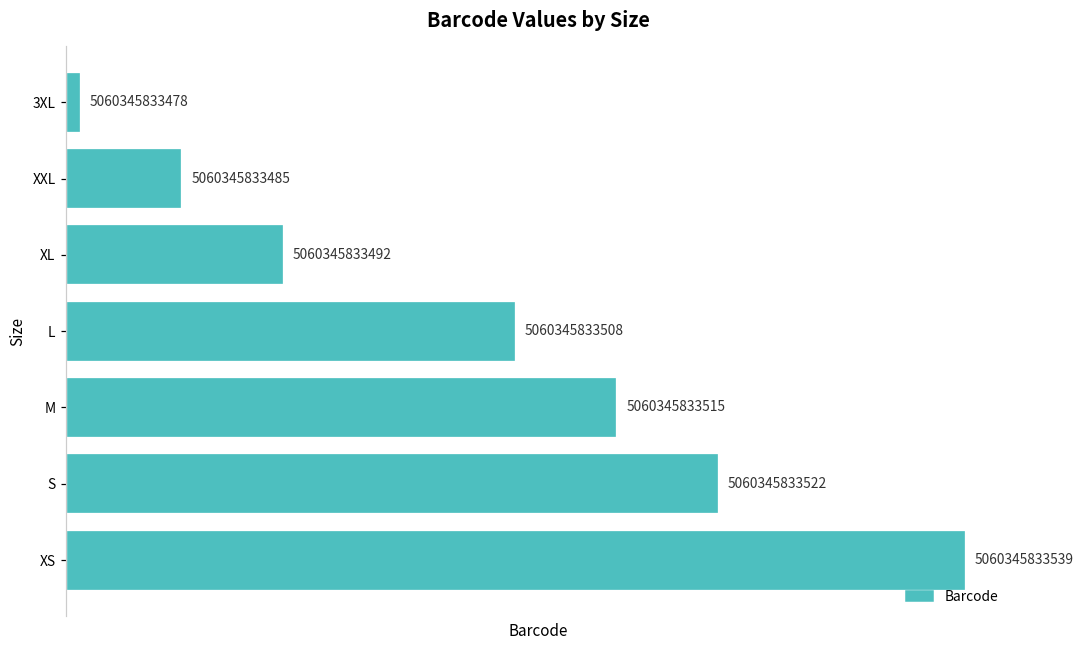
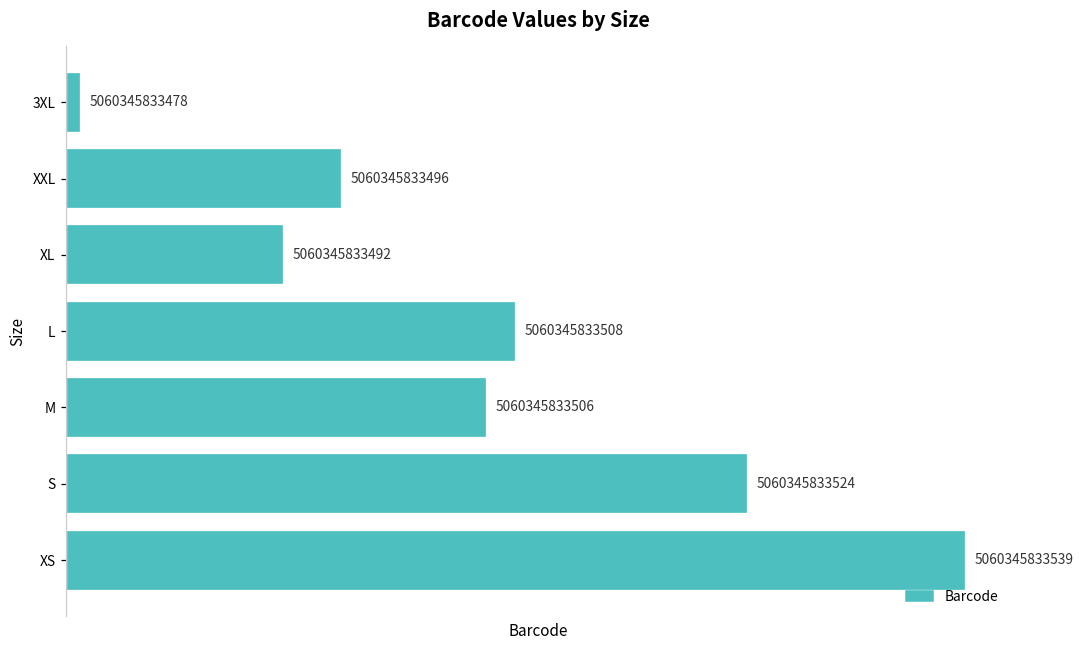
  {
-   "XXL": 5060345833485,
-   "M": 5060345833515,
-   "S": 5060345833522
+   "XXL": 5060345833496,
+   "M": 5060345833506,
+   "S": 5060345833524
  }
